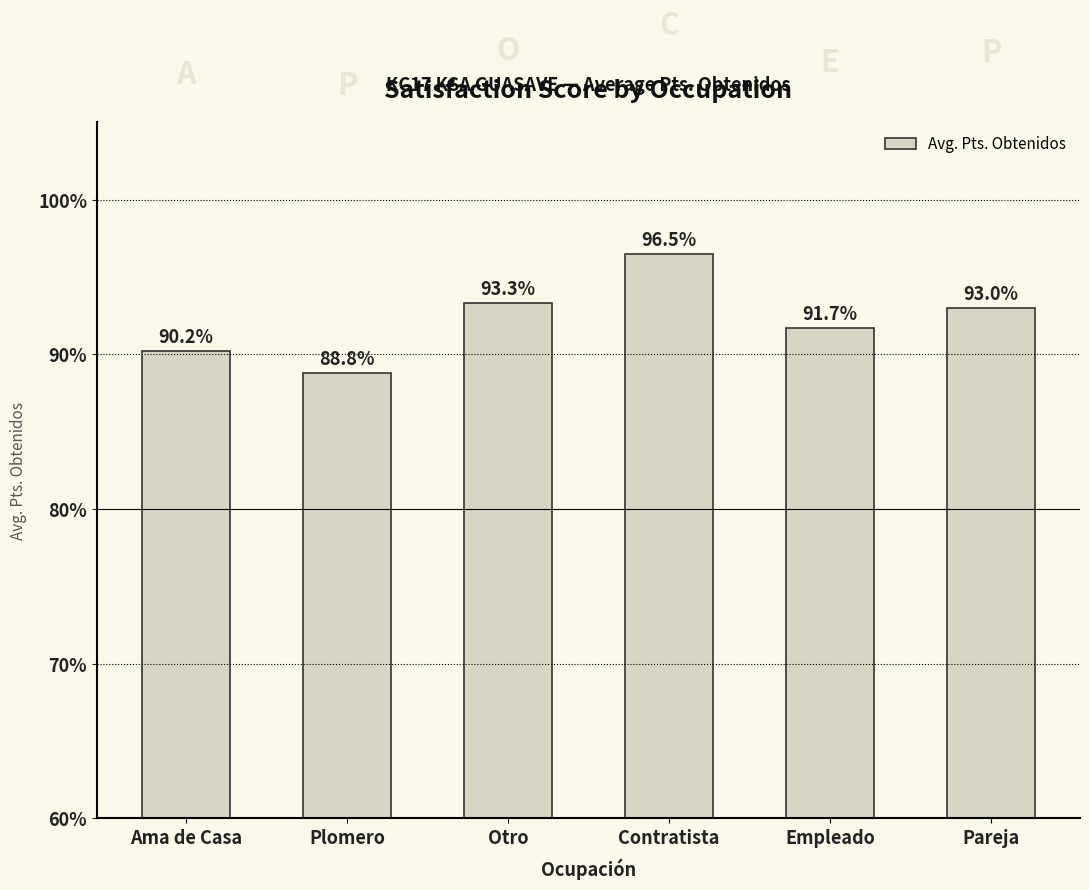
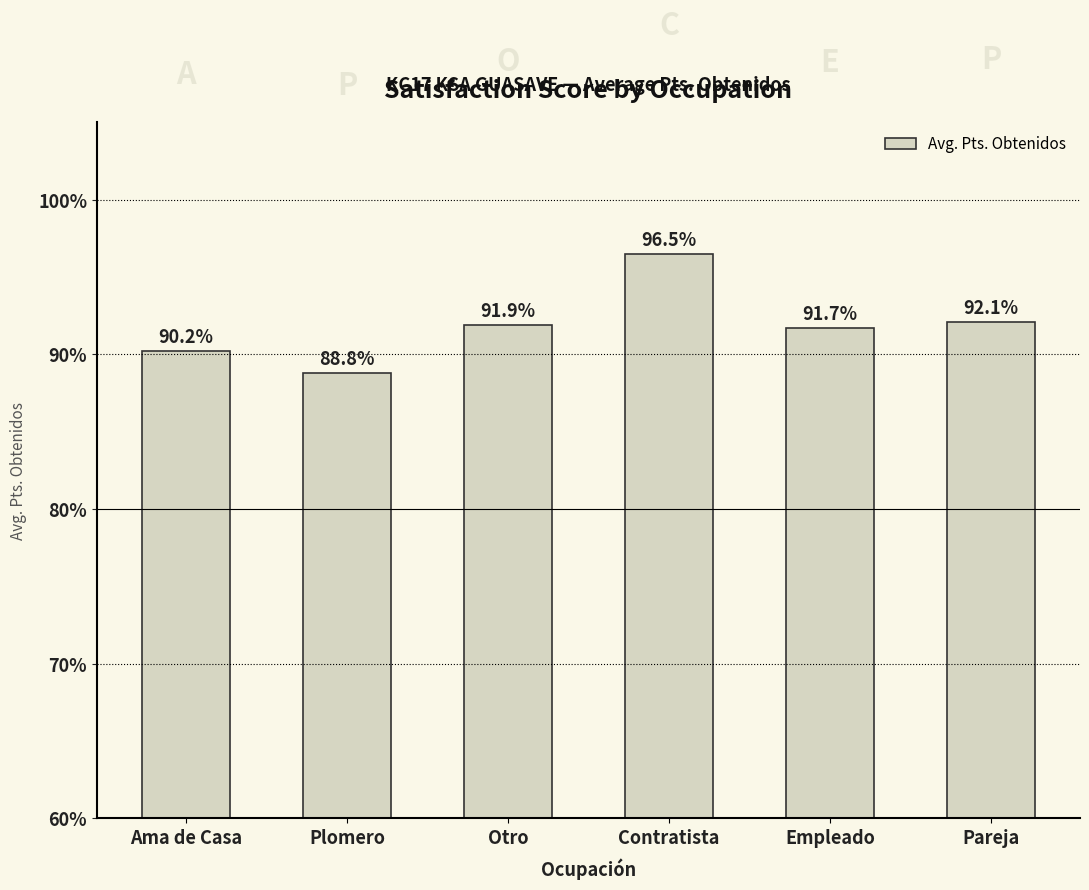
  {
    "Ama de Casa": "90.2%",
    "Plomero": "88.8%",
-   "Otro": "93.3%",
+   "Otro": "91.9%",
    "Contratista": "96.5%",
    "Empleado": "91.7%",
-   "Pareja": "93.0%"
+   "Pareja": "92.1%"
  }
